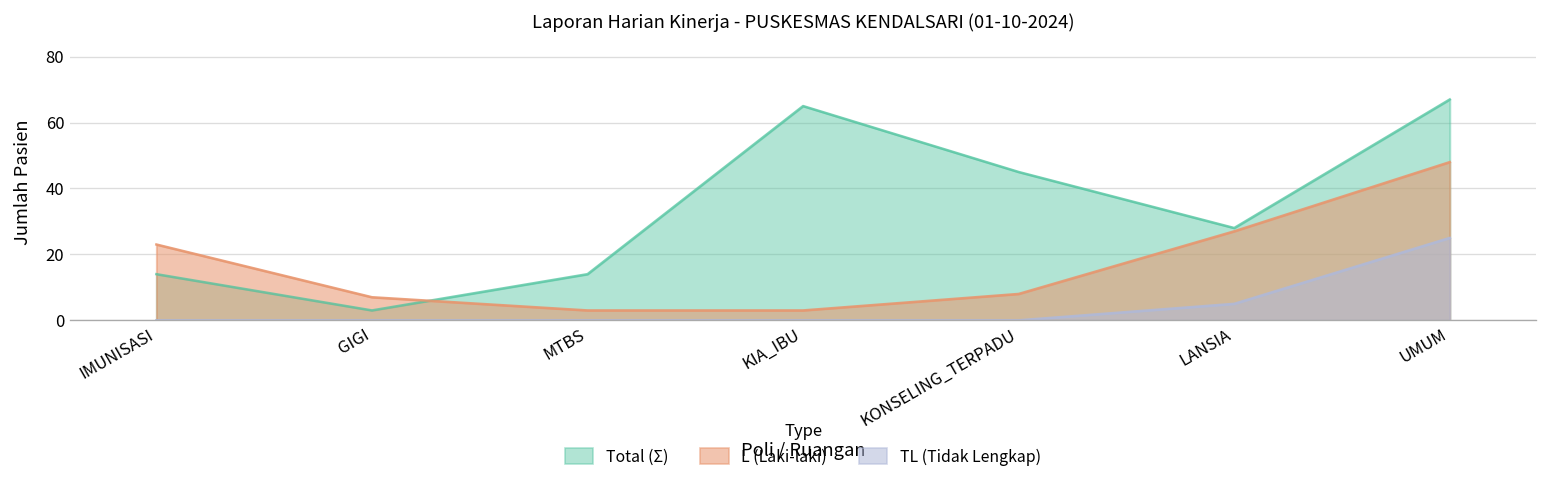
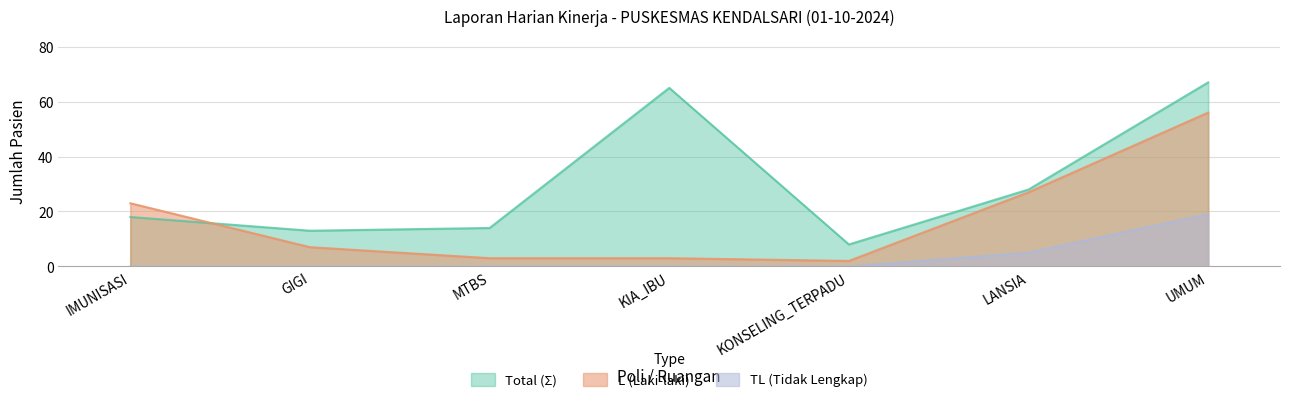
  {
    "Total (Σ)": {
-     "IMUNISASI": 14,
-     "GIGI": 3,
+     "IMUNISASI": 18,
+     "GIGI": 13,
      "MTBS": 14,
      "KIA_IBU": 65,
-     "KONSELING_TERPADU": 45,
+     "KONSELING_TERPADU": 8,
      "LANSIA": 28,
      "UMUM": 67
    },
    "L (Laki-laki)": {
      "IMUNISASI": 23,
      "GIGI": 7,
      "MTBS": 3,
      "KIA_IBU": 3,
-     "KONSELING_TERPADU": 8,
+     "KONSELING_TERPADU": 2,
      "LANSIA": 27,
-     "UMUM": 48
+     "UMUM": 56
    },
    "TL (Tidak Lengkap)": {
      "IMUNISASI": 0,
      "GIGI": 0,
      "MTBS": 0,
      "KIA_IBU": 0,
      "KONSELING_TERPADU": 0,
      "LANSIA": 5,
-     "UMUM": 25
+     "UMUM": 19
    }
  }
